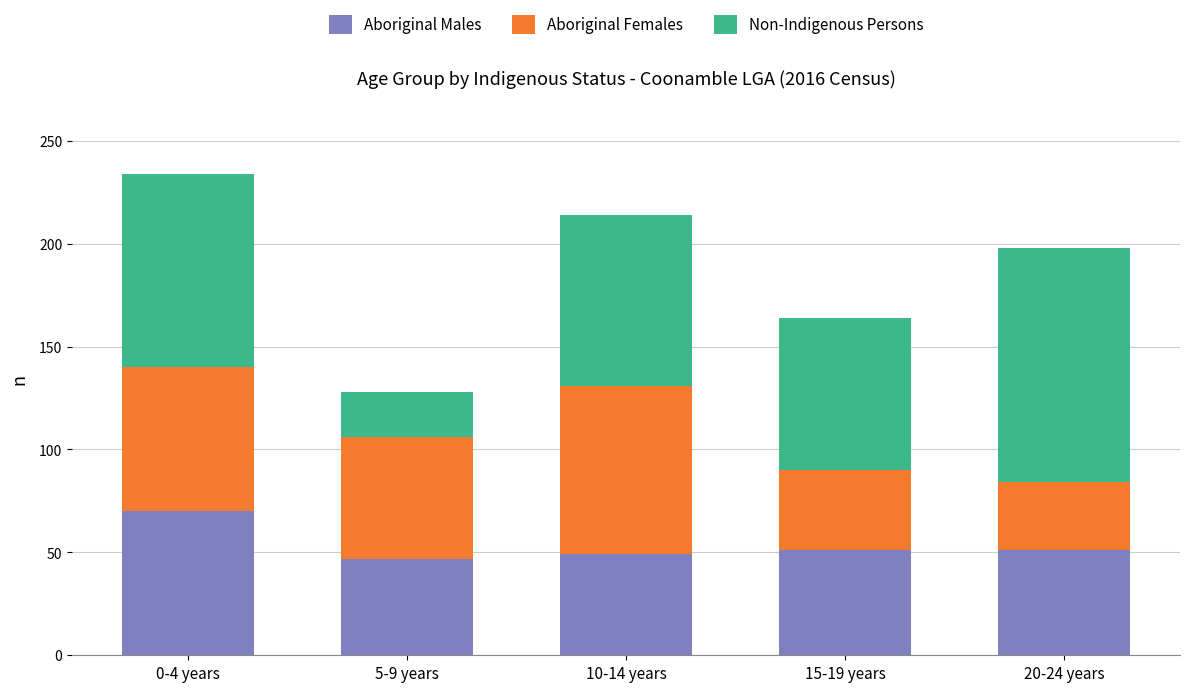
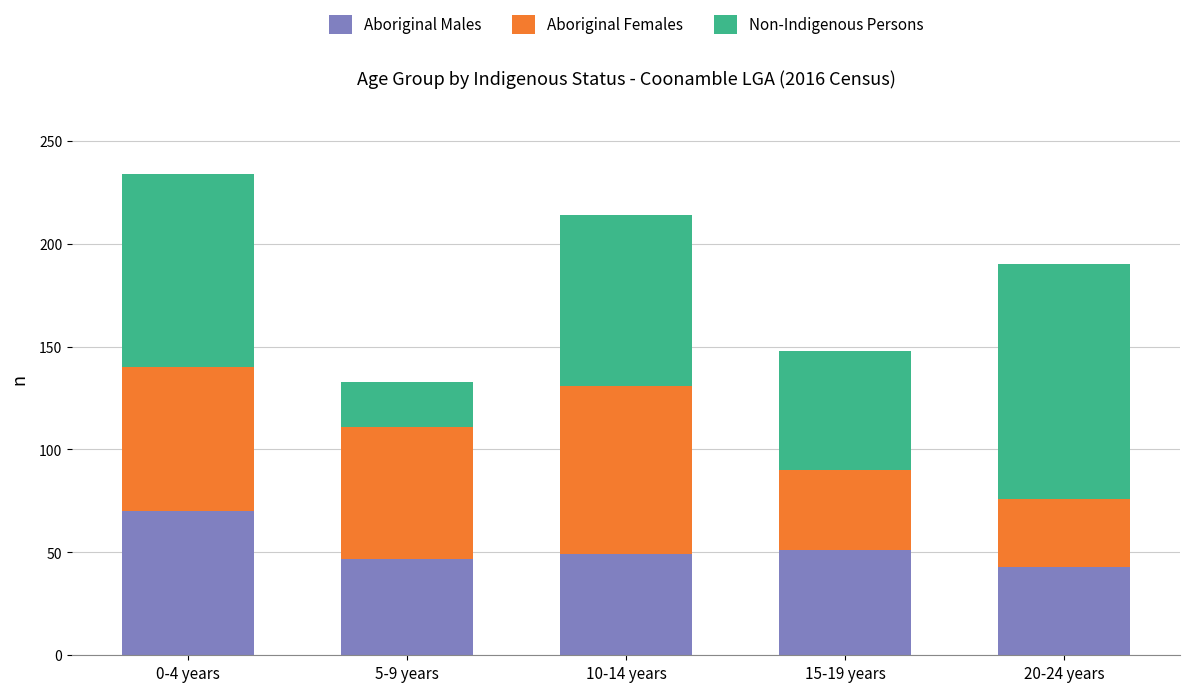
  {
    "Aboriginal Males": {
      "0-4 years": 70,
      "5-9 years": 47,
      "10-14 years": 49,
      "15-19 years": 51,
-     "20-24 years": 51
+     "20-24 years": 43
    },
    "Aboriginal Females": {
      "0-4 years": 70,
-     "5-9 years": 59,
+     "5-9 years": 64,
      "10-14 years": 82,
      "15-19 years": 39,
      "20-24 years": 33
    },
    "Non-Indigenous Persons": {
      "0-4 years": 94,
      "5-9 years": 22,
      "10-14 years": 83,
-     "15-19 years": 74,
+     "15-19 years": 58,
      "20-24 years": 114
    }
  }
